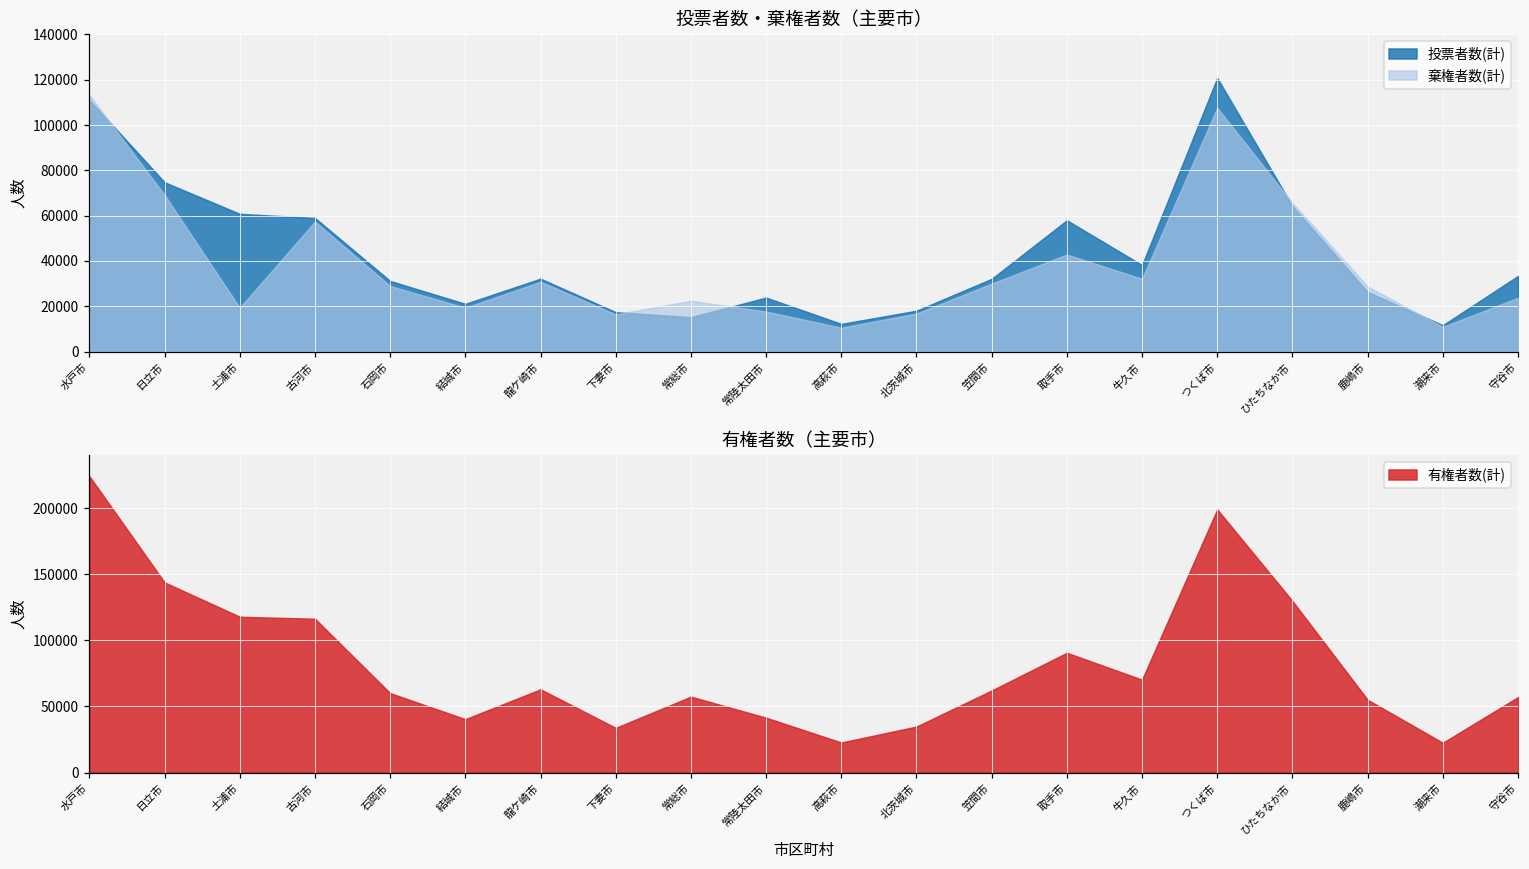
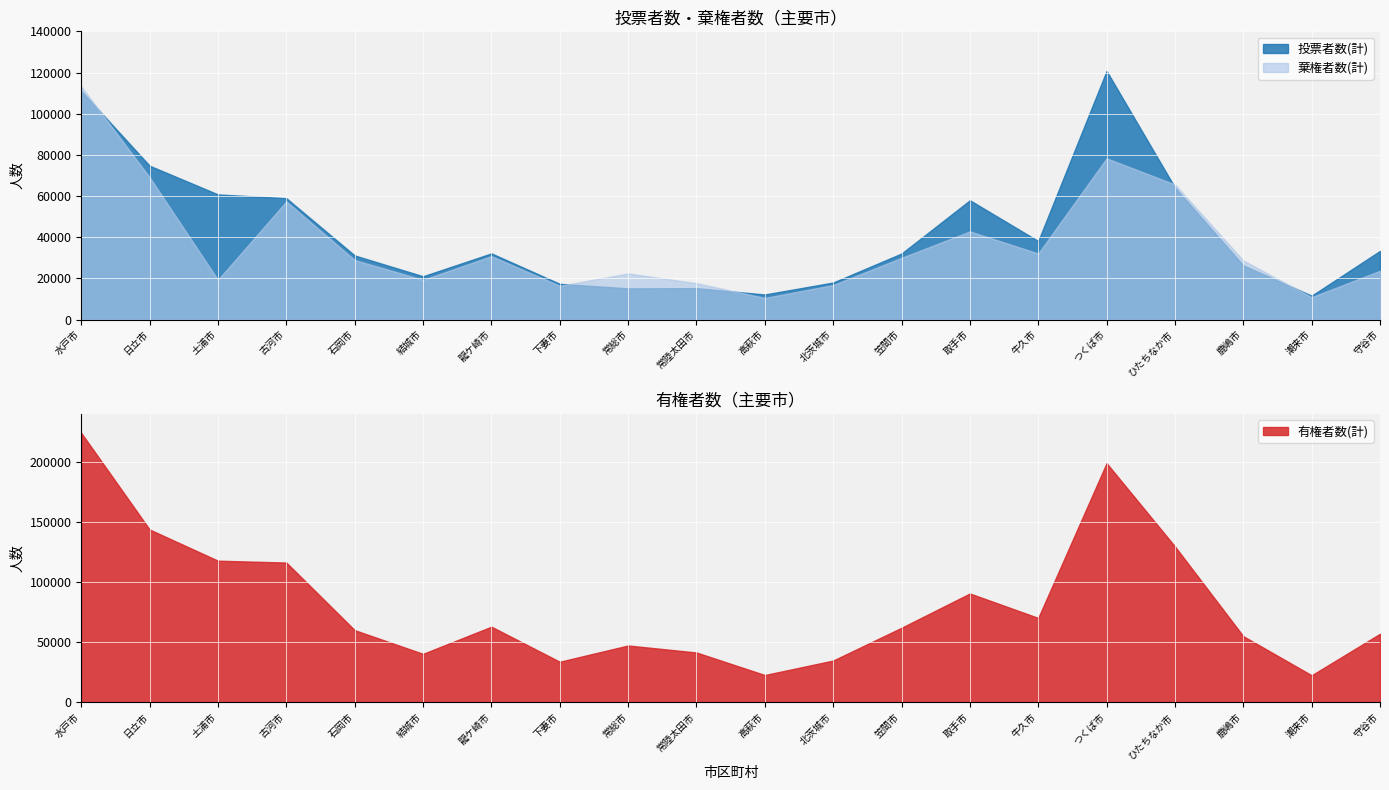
  {
    "投票者数・棄権者数（主要市）": {
      "投票者数(計)": {
        "水戸市": 111000,
        "日立市": 75000,
        "土浦市": 61000,
        "古河市": 59000,
        "石岡市": 31000,
        "結城市": 21000,
        "龍ケ崎市": 32000,
        "常総市": 15000,
-       "常陸太田市": 24000,
+       "常陸太田市": 15000,
        "高萩市": 12000,
        "北茨城市": 18000,
        "笠間市": 32000,
        "取手市": 58000,
        "牛久市": 38000,
        "つくば市": 121000,
        "ひたちなか市": 64000,
        "鹿嶋市": 26000,
        "守谷市": 33000
      },
      "棄権者数(計)": {
        "水戸市": 113000,
        "日立市": 69000,
        "土浦市": 19000,
        "古河市": 57000,
        "石岡市": 29000,
        "結城市": 19000,
        "龍ケ崎市": 31000,
        "常総市": 22000,
        "常陸太田市": 18000,
        "高萩市": 11000,
        "北茨城市": 17000,
        "笠間市": 30000,
        "取手市": 43000,
        "牛久市": 32000,
-       "つくば市": 108000,
+       "つくば市": 78000,
        "ひたちなか市": 66000,
        "鹿嶋市": 29000,
        "守谷市": 24000
      }
    },
    "有権者数（主要市）": {
      "水戸市": 224000,
      "日立市": 144000,
      "土浦市": 118000,
      "古河市": 116000,
      "石岡市": 60000,
      "結城市": 40000,
      "龍ケ崎市": 63000,
      "下妻市": 34000,
-     "常総市": 57000,
+     "常総市": 47000,
      "常陸太田市": 41000,
      "高萩市": 23000,
      "北茨城市": 35000,
      "笠間市": 62000,
      "取手市": 91000,
      "牛久市": 70000,
      "つくば市": 199000,
      "ひたちなか市": 130000,
      "鹿嶋市": 55000,
      "潮来市": 22000,
      "守谷市": 57000
    }
  }
